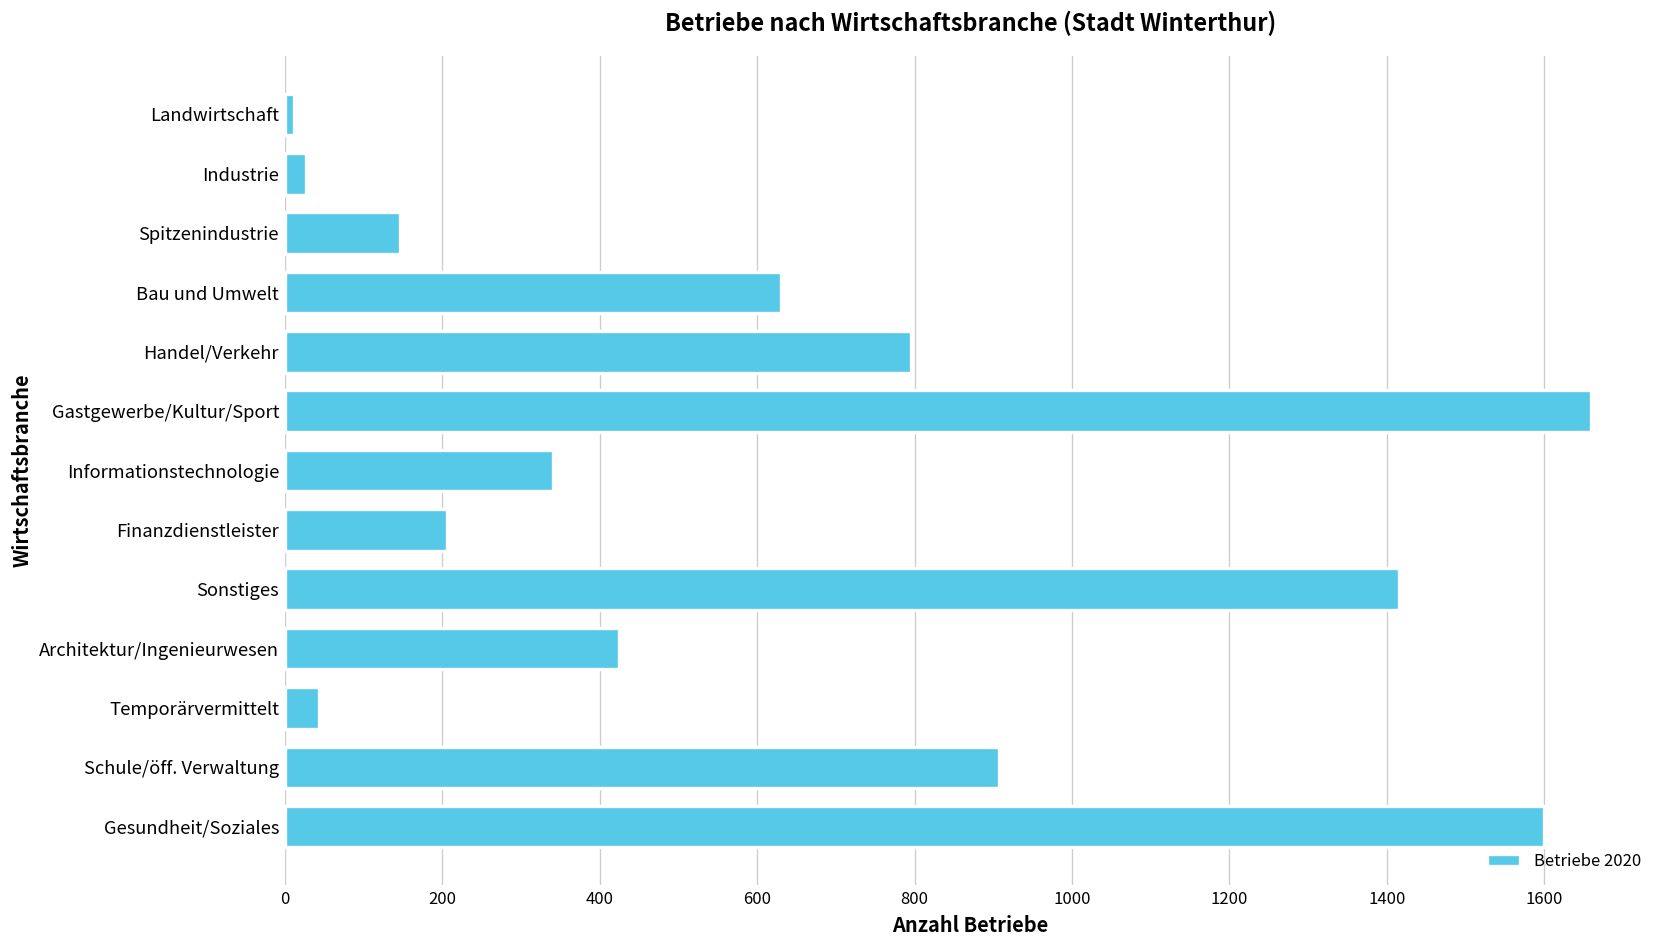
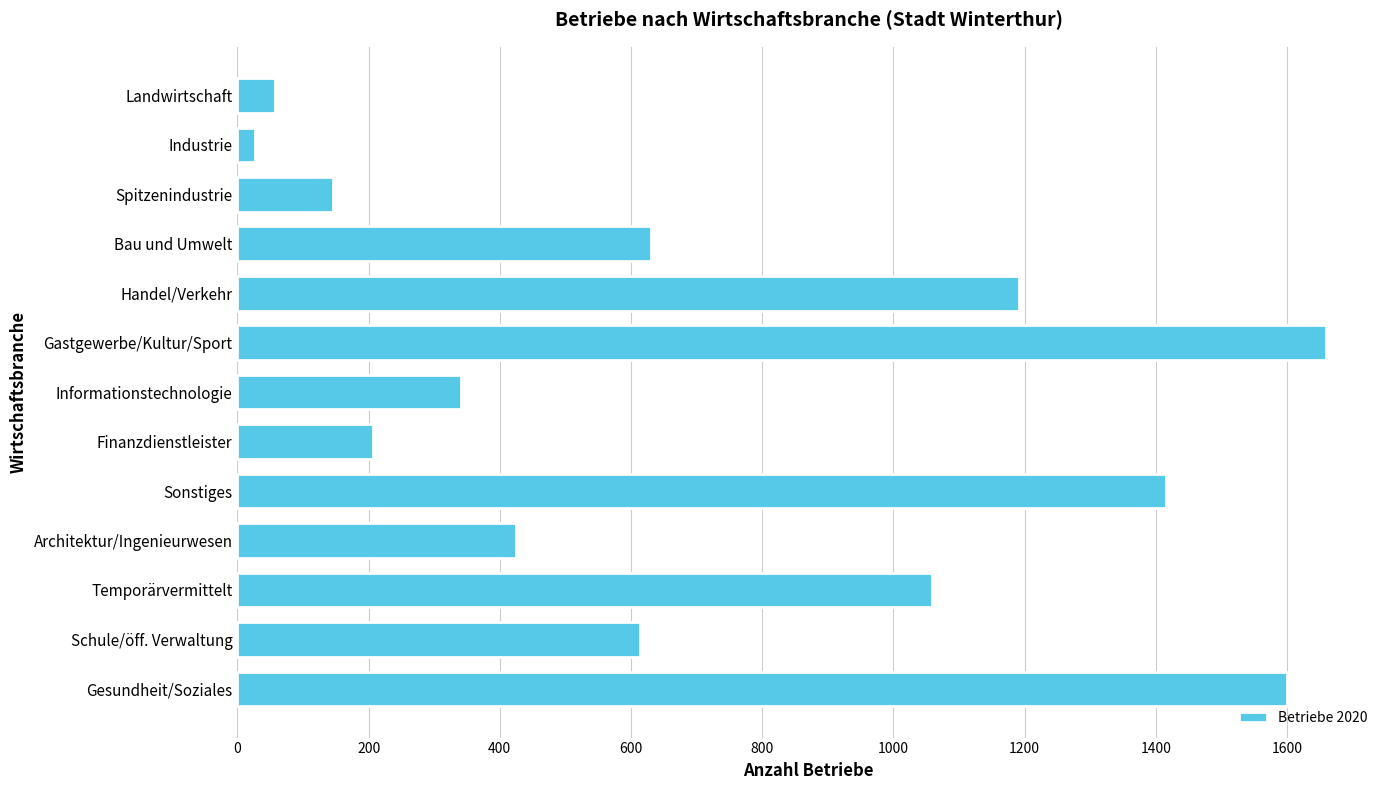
  {
-   "Landwirtschaft": 10,
+   "Landwirtschaft": 60,
    "Industrie": 30,
    "Spitzenindustrie": 150,
    "Bau und Umwelt": 630,
-   "Handel/Verkehr": 800,
+   "Handel/Verkehr": 1190,
    "Gastgewerbe/Kultur/Sport": 1660,
    "Informationstechnologie": 340,
    "Finanzdienstleister": 210,
    "Sonstiges": 1420,
    "Architektur/Ingenieurwesen": 430,
-   "Temporärvermittelt": 40,
-   "Schule/öff. Verwaltung": 910,
+   "Temporärvermittelt": 1060,
+   "Schule/öff. Verwaltung": 610,
    "Gesundheit/Soziales": 1600
  }
